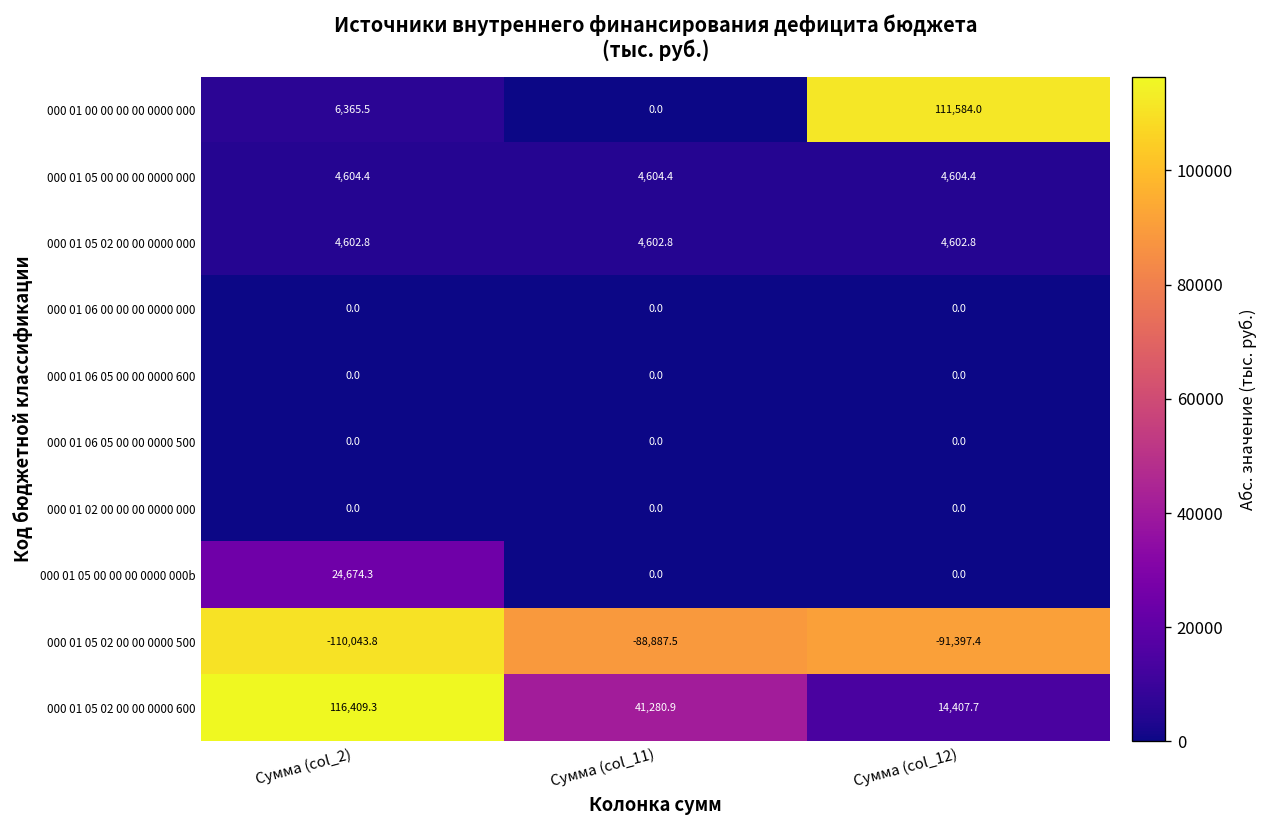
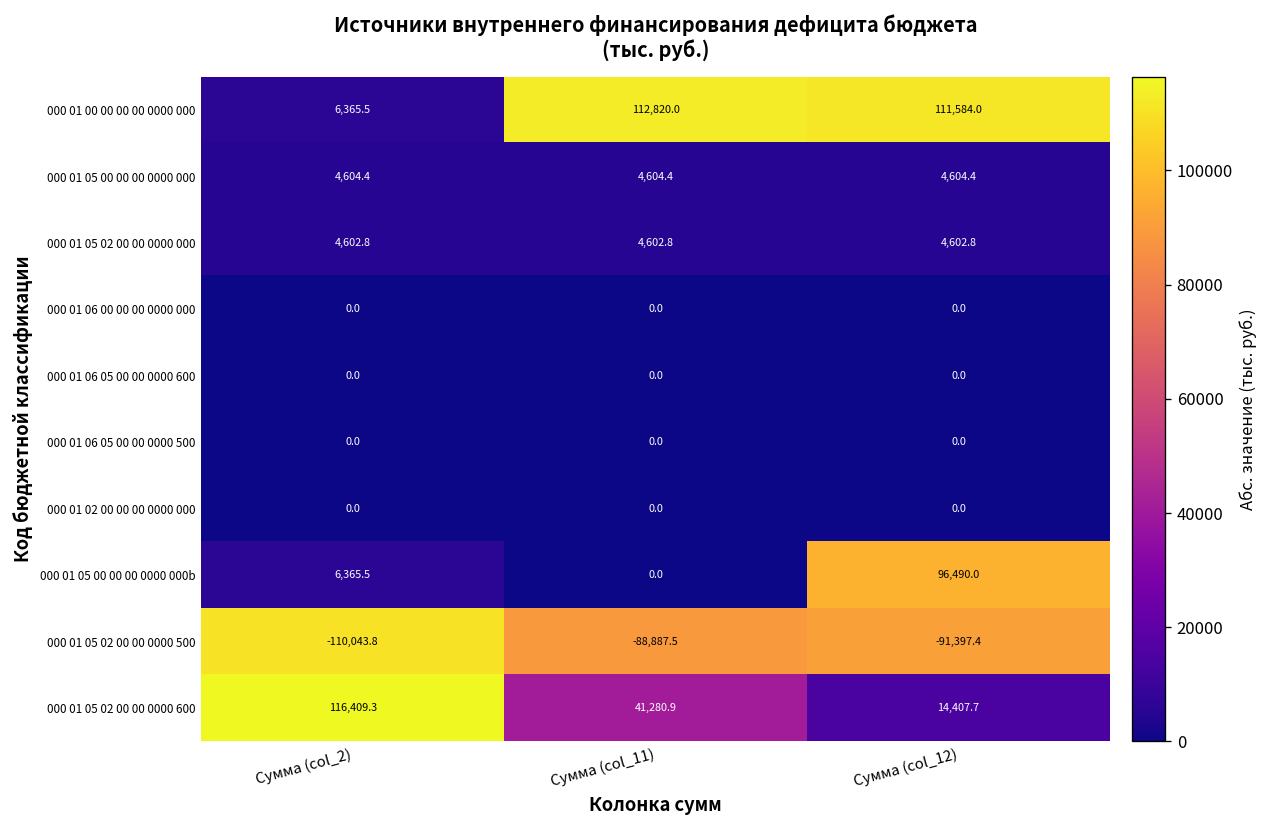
  {
    "000 01 00 00 00 00 0000 000": {
      "Сумма (col_2)": "6,365.5",
-     "Сумма (col_11)": "0.0",
+     "Сумма (col_11)": "112,820.0",
      "Сумма (col_12)": "111,584.0"
    },
    "000 01 05 00 00 00 0000 000": {
      "Сумма (col_2)": "4,604.4",
      "Сумма (col_11)": "4,604.4",
      "Сумма (col_12)": "4,604.4"
    },
    "000 01 05 02 00 00 0000 000": {
      "Сумма (col_2)": "4,602.8",
      "Сумма (col_11)": "4,602.8",
      "Сумма (col_12)": "4,602.8"
    },
    "000 01 06 00 00 00 0000 000": {
      "Сумма (col_2)": "0.0",
      "Сумма (col_11)": "0.0",
      "Сумма (col_12)": "0.0"
    },
    "000 01 06 05 00 00 0000 600": {
      "Сумма (col_2)": "0.0",
      "Сумма (col_11)": "0.0",
      "Сумма (col_12)": "0.0"
    },
    "000 01 06 05 00 00 0000 500": {
      "Сумма (col_2)": "0.0",
      "Сумма (col_11)": "0.0",
      "Сумма (col_12)": "0.0"
    },
    "000 01 02 00 00 00 0000 000": {
      "Сумма (col_2)": "0.0",
      "Сумма (col_11)": "0.0",
      "Сумма (col_12)": "0.0"
    },
    "000 01 05 00 00 00 0000 000b": {
-     "Сумма (col_2)": "24,674.3",
+     "Сумма (col_2)": "6,365.5",
      "Сумма (col_11)": "0.0",
-     "Сумма (col_12)": "0.0"
+     "Сумма (col_12)": "96,490.0"
    },
    "000 01 05 02 00 00 0000 500": {
      "Сумма (col_2)": "-110,043.8",
      "Сумма (col_11)": "-88,887.5",
      "Сумма (col_12)": "-91,397.4"
    },
    "000 01 05 02 00 00 0000 600": {
      "Сумма (col_2)": "116,409.3",
      "Сумма (col_11)": "41,280.9",
      "Сумма (col_12)": "14,407.7"
    }
  }
